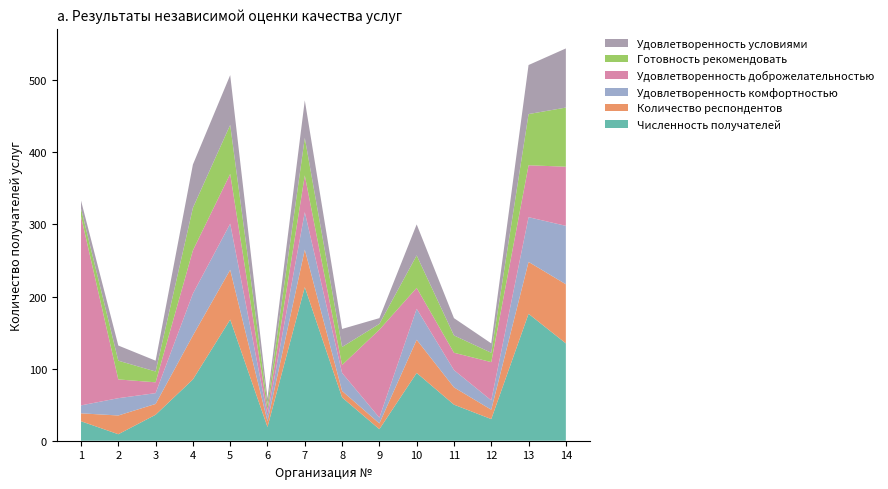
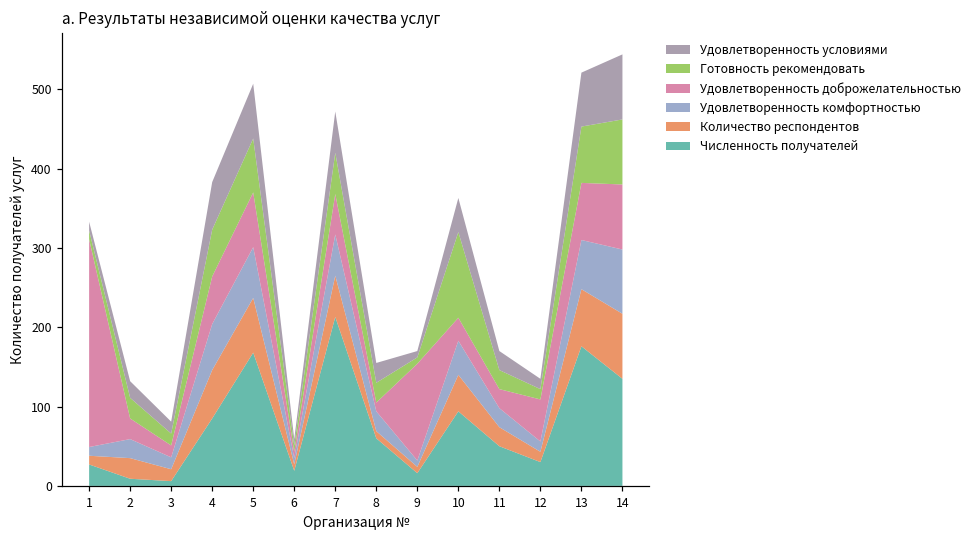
  {
    "Численность получателей": {
      "1": 30,
      "2": 10,
-     "3": 40,
+     "3": 10,
      "4": 90,
      "5": 170,
      "6": 20,
      "7": 210,
      "8": 60,
      "9": 20,
      "10": 90,
      "11": 50,
      "12": 30,
      "13": 180,
      "14": 140
    },
    "Количество респондентов": {
      "1": 10,
      "2": 30,
      "3": 20,
      "4": 60,
      "5": 70,
      "6": 10,
      "7": 50,
      "8": 10,
      "9": 10,
      "10": 50,
      "11": 20,
      "12": 10,
      "13": 70,
      "14": 80
    },
    "Удовлетворенность доброжелательностью": {
      "1": 260,
      "2": 30,
      "3": 20,
      "4": 60,
      "5": 70,
      "6": 10,
      "7": 50,
      "8": 10,
      "9": 120,
      "10": 30,
      "11": 20,
      "12": 50,
      "13": 70,
      "14": 80
    },
    "Готовность рекомендовать": {
      "1": 10,
      "2": 30,
      "3": 20,
      "4": 60,
      "5": 70,
      "6": 10,
      "7": 50,
      "8": 30,
      "9": 10,
-     "10": 50,
+     "10": 110,
      "11": 20,
      "12": 10,
      "13": 70,
      "14": 80
    }
  }
